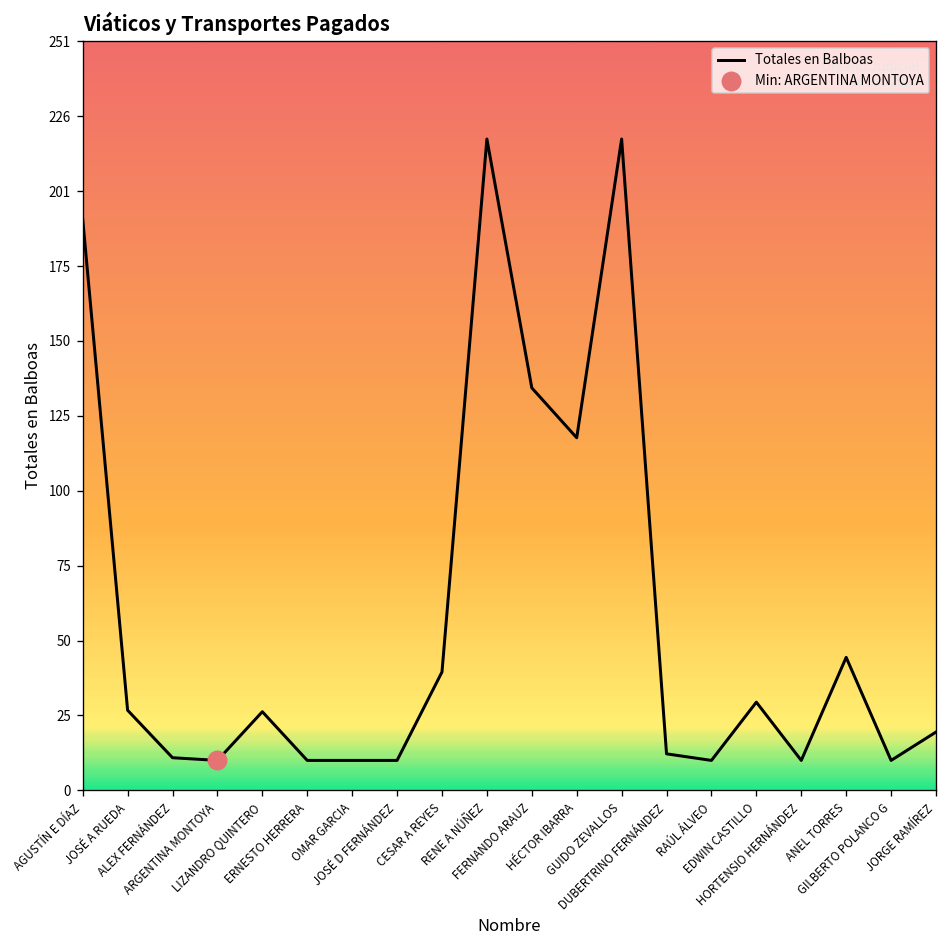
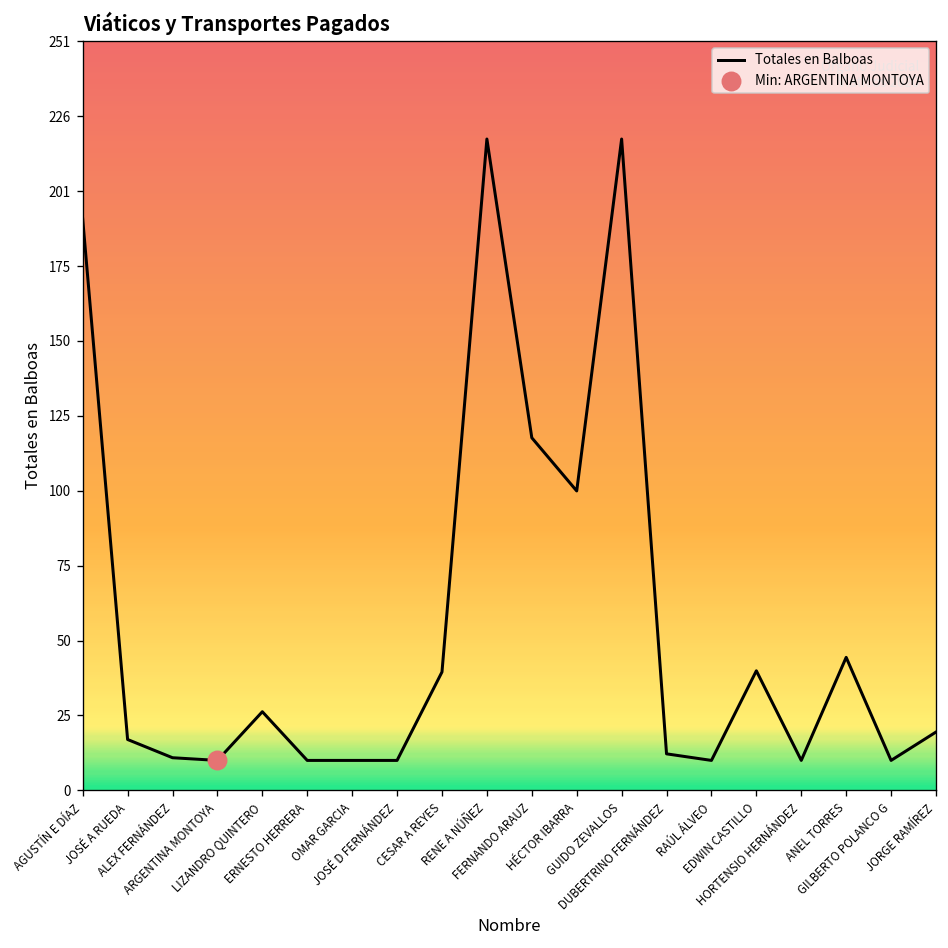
  {
    "Totales en Balboas": {
      "AGUSTÍN E DÍAZ": 191,
-     "JOSÉ A RUEDA": 27,
+     "JOSÉ A RUEDA": 17,
      "ALEX FERNÁNDEZ": 11,
      "LIZANDRO QUINTERO": 26,
      "ERNESTO HERRERA": 10,
      "OMAR GARCIA": 10,
      "JOSÉ D FERNÁNDEZ": 10,
      "CESAR A REYES": 40,
      "RENE A NÚÑEZ": 218,
-     "FERNANDO ARAUZ": 135,
-     "HÉCTOR IBARRA": 118,
+     "FERNANDO ARAUZ": 118,
+     "HÉCTOR IBARRA": 100,
      "GUIDO ZEVALLOS": 218,
      "DUBERTRINO FERNÁNDEZ": 12,
      "RAÚL ÁLVEO": 10,
-     "EDWIN CASTILLO": 30,
+     "EDWIN CASTILLO": 40,
      "HORTENSIO HERNÁNDEZ": 10,
      "ANEL TORRES": 45,
      "GILBERTO POLANCO G": 10,
      "JORGE RAMÍREZ": 20
    }
  }
